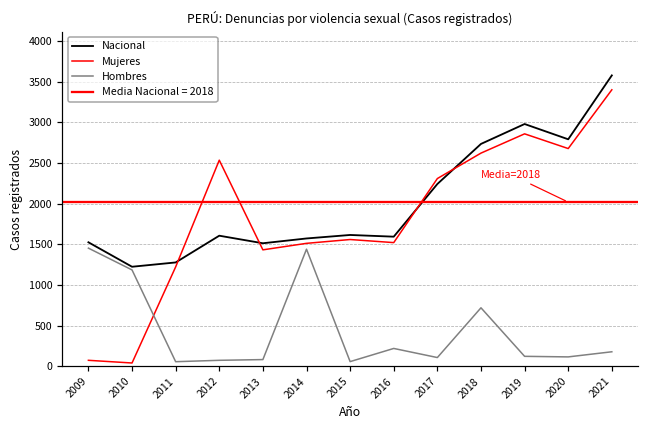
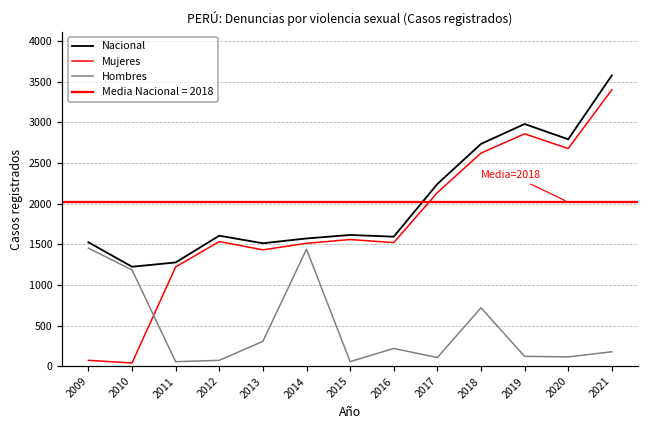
  {
    "Nacional": {
      "2009": 1500,
      "2010": 1200,
      "2011": 1300,
      "2012": 1600,
      "2013": 1500,
      "2014": 1600,
      "2015": 1600,
      "2016": 1600,
      "2017": 2200,
      "2018": 2700,
      "2019": 3000,
      "2020": 2800,
      "2021": 3600
    },
    "Mujeres": {
      "2009": 100,
      "2010": 0,
      "2011": 1200,
-     "2012": 2500,
+     "2012": 1500,
      "2013": 1400,
      "2014": 1500,
      "2015": 1600,
      "2016": 1500,
-     "2017": 2300,
+     "2017": 2100,
      "2019": 2900,
      "2020": 2700,
      "2021": 3400
    },
    "Hombres": {
      "2009": 1500,
      "2010": 1200,
      "2011": 100,
      "2012": 100,
-     "2013": 100,
+     "2013": 300,
      "2014": 1400,
      "2015": 100,
      "2016": 200,
      "2017": 100,
      "2018": 700,
      "2019": 100,
      "2020": 100,
      "2021": 200
    }
  }
